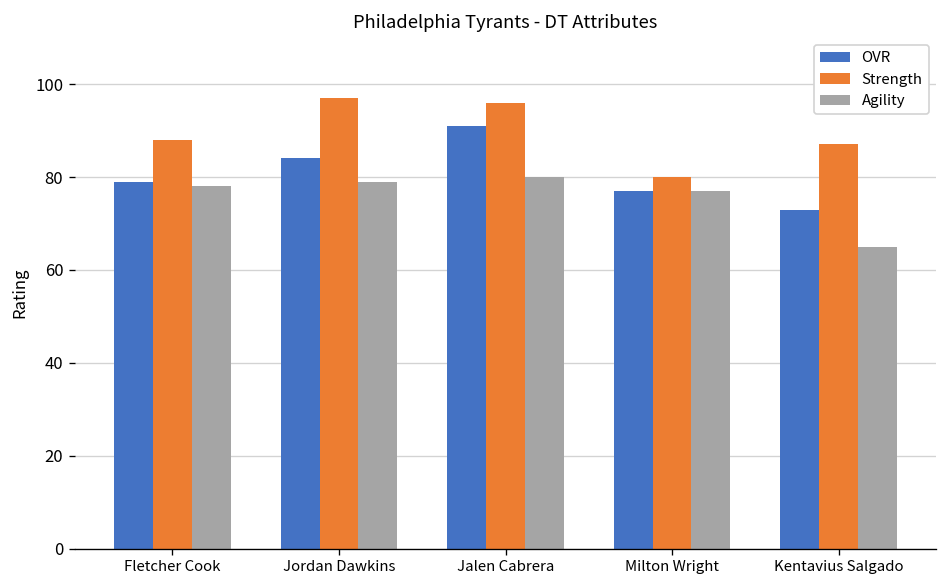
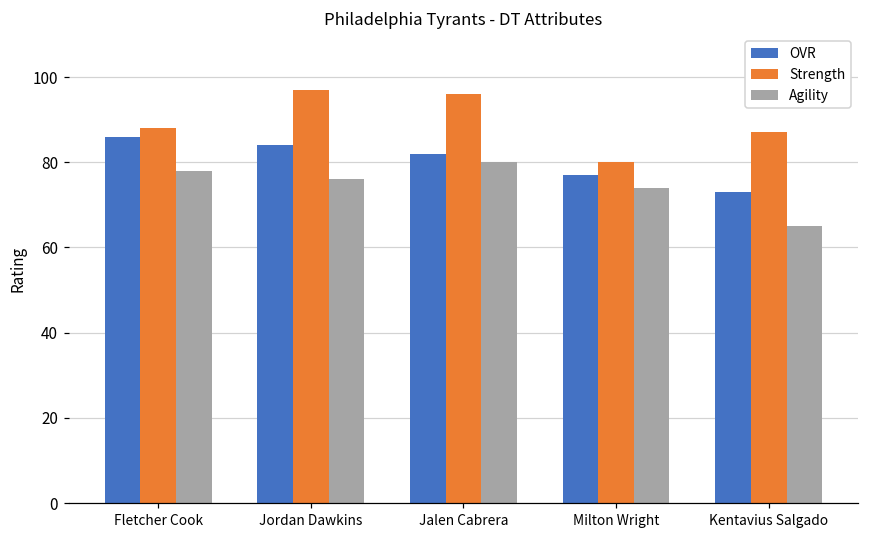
  {
    "OVR": {
-     "Fletcher Cook": 79,
+     "Fletcher Cook": 86,
      "Jordan Dawkins": 84,
-     "Jalen Cabrera": 91,
+     "Jalen Cabrera": 82,
      "Milton Wright": 77,
      "Kentavius Salgado": 73
    },
    "Strength": {
      "Fletcher Cook": 88,
      "Jordan Dawkins": 97,
      "Jalen Cabrera": 96,
      "Milton Wright": 80,
      "Kentavius Salgado": 87
    },
    "Agility": {
      "Fletcher Cook": 78,
-     "Jordan Dawkins": 79,
+     "Jordan Dawkins": 76,
      "Jalen Cabrera": 80,
-     "Milton Wright": 77,
+     "Milton Wright": 74,
      "Kentavius Salgado": 65
    }
  }
